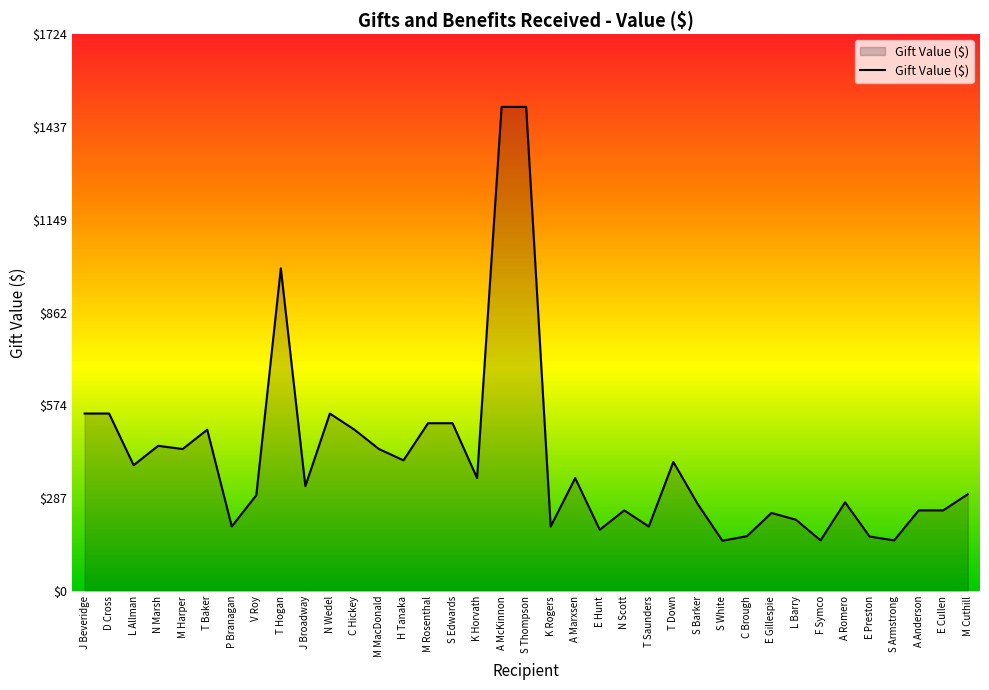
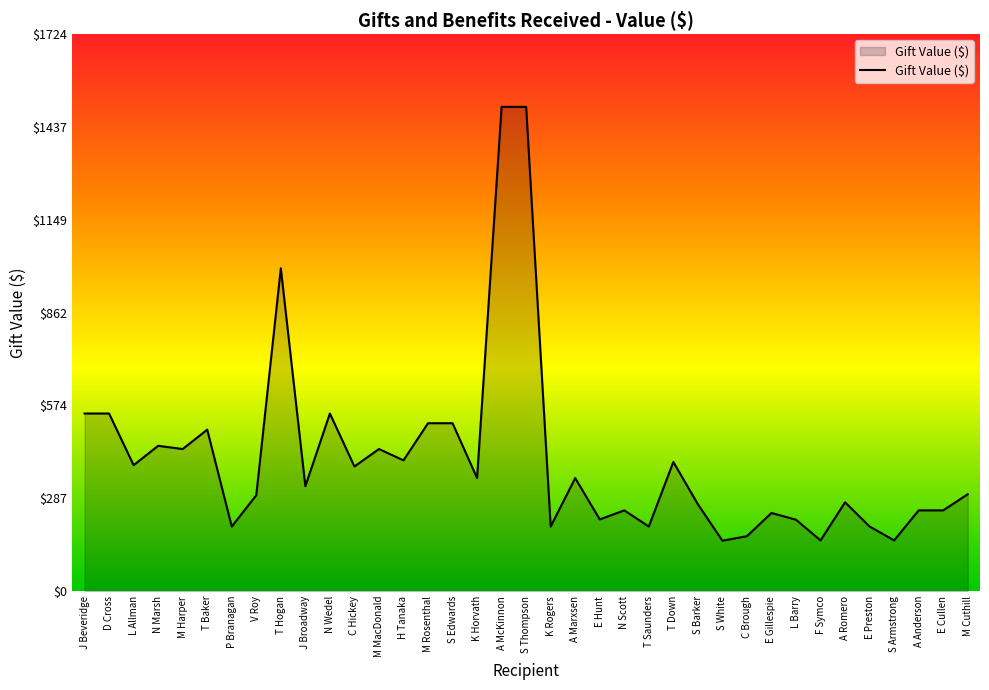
  {
    "J Beveridge": "$550",
    "D Cross": "$550",
    "L Allman": "$390",
    "N Marsh": "$450",
    "M Harper": "$440",
    "T Baker": "$500",
    "P Branagan": "$200",
    "V Roy": "$300",
    "T Hogan": "$1000",
    "J Broadway": "$320",
    "N Wedel": "$550",
-   "C Hickey": "$500",
+   "C Hickey": "$390",
    "M MacDonald": "$440",
    "H Tanaka": "$400",
    "M Rosenthal": "$520",
    "S Edwards": "$520",
    "K Horvath": "$350",
    "A McKinnon": "$1500",
    "S Thompson": "$1500",
    "K Rogers": "$200",
    "A Marxsen": "$350",
-   "E Hunt": "$190",
+   "E Hunt": "$220",
    "N Scott": "$250",
    "T Saunders": "$200",
    "T Down": "$400",
    "S Barker": "$270",
    "S White": "$160",
    "C Brough": "$170",
    "E Gillespie": "$240",
    "L Barry": "$220",
    "F Symco": "$160",
    "A Romero": "$270",
-   "E Preston": "$170",
+   "E Preston": "$200",
    "S Armstrong": "$160",
    "A Anderson": "$250",
    "E Cullen": "$250",
    "M Cuthill": "$300"
  }
